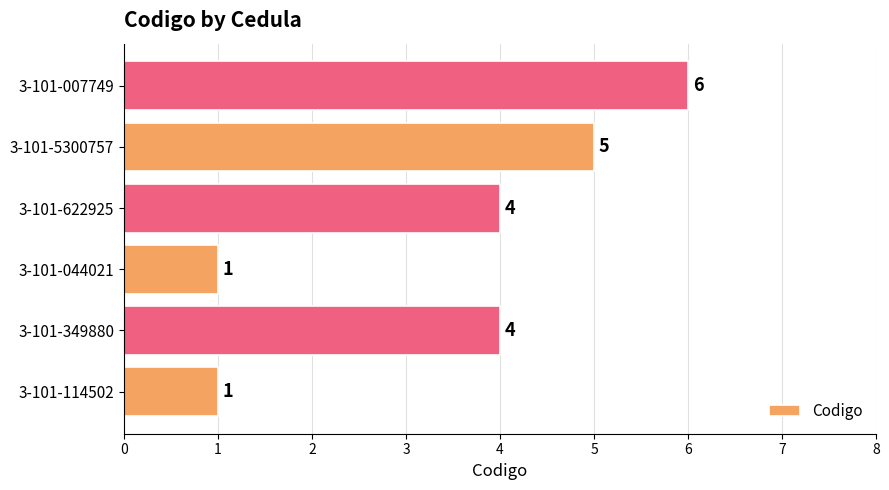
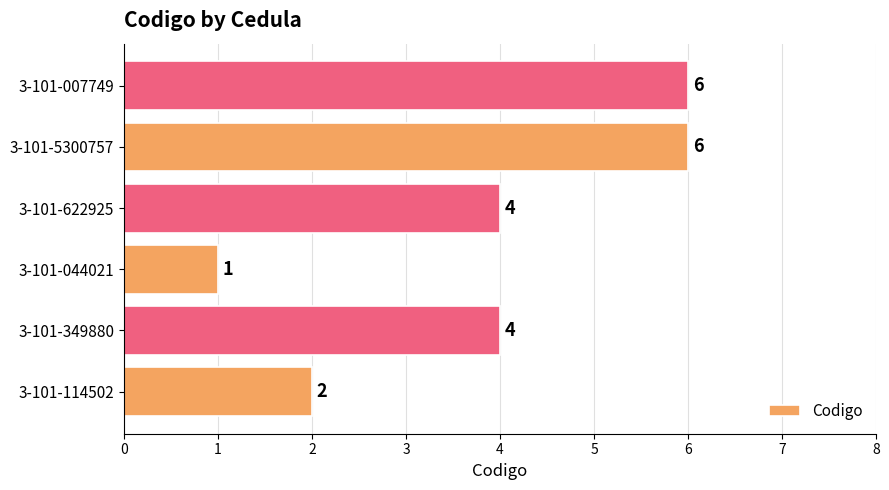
  {
    "3-101-007749": 6,
-   "3-101-5300757": 5,
+   "3-101-5300757": 6,
    "3-101-622925": 4,
    "3-101-044021": 1,
    "3-101-349880": 4,
-   "3-101-114502": 1
+   "3-101-114502": 2
  }
